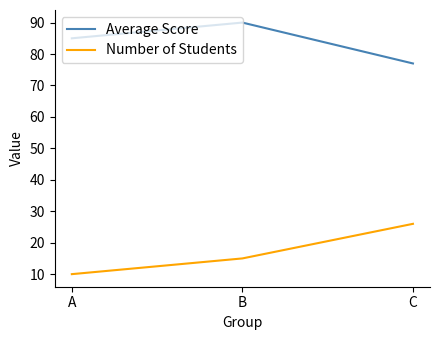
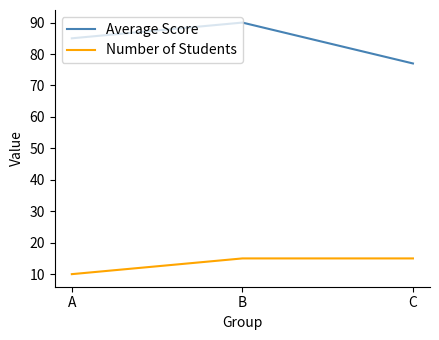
  {
    "Average Score": {
      "C": 77
    },
    "Number of Students": {
      "A": 10,
      "B": 15,
-     "C": 26
+     "C": 15
    }
  }
